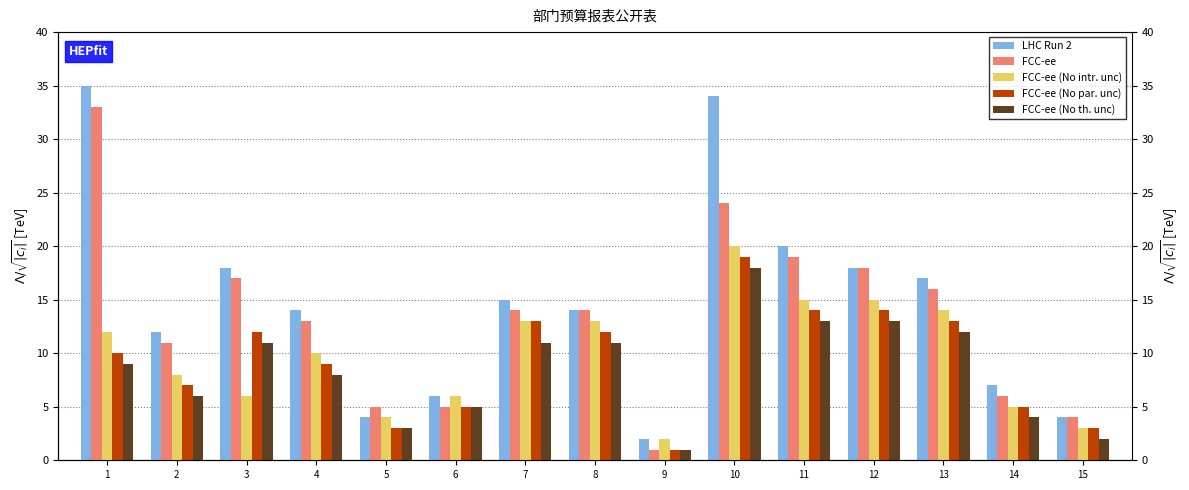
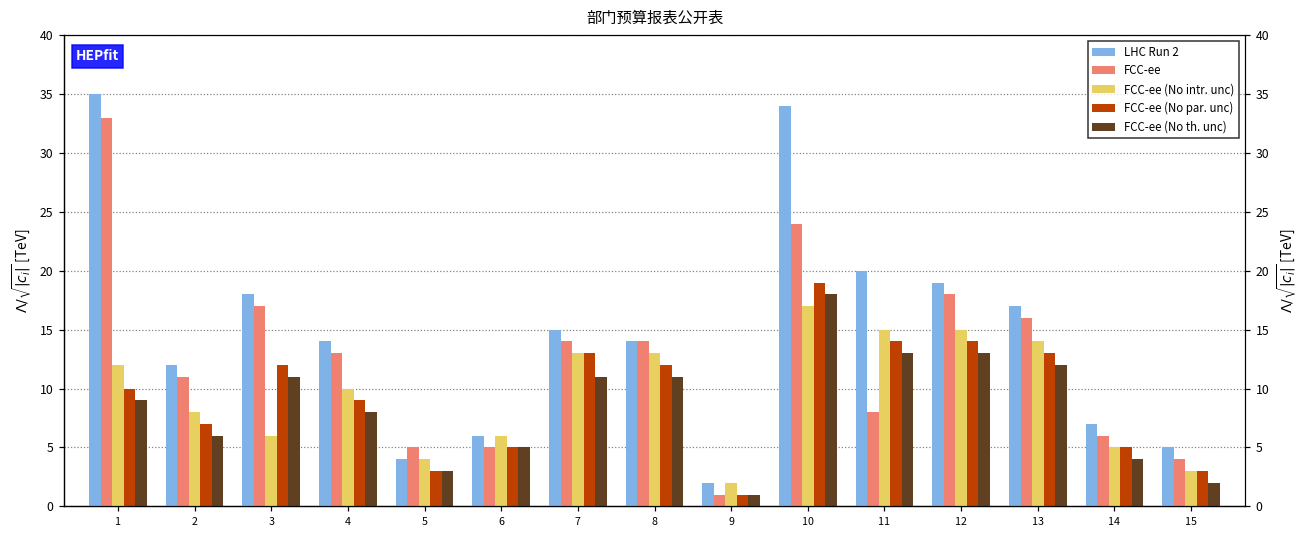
  {
    "LHC Run 2": {
      "1": 35,
      "2": 12,
      "3": 18,
      "4": 14,
      "5": 4,
      "6": 6,
      "7": 15,
      "8": 14,
      "9": 2,
      "10": 34,
      "11": 20,
-     "12": 18,
+     "12": 19,
      "13": 17,
      "14": 7,
-     "15": 4
+     "15": 5
    },
    "FCC-ee": {
      "1": 33,
      "2": 11,
      "3": 17,
      "4": 13,
      "5": 5,
      "6": 5,
      "7": 14,
      "8": 14,
      "9": 1,
      "10": 24,
-     "11": 19,
+     "11": 8,
      "12": 18,
      "13": 16,
      "14": 6,
      "15": 4
    },
    "FCC-ee (No intr. unc)": {
      "1": 12,
      "2": 8,
      "3": 6,
      "4": 10,
      "5": 4,
      "6": 6,
      "7": 13,
      "8": 13,
      "9": 2,
-     "10": 20,
+     "10": 17,
      "11": 15,
      "12": 15,
      "13": 14,
      "14": 5,
      "15": 3
    },
    "FCC-ee (No par. unc)": {
      "1": 10,
      "2": 7,
      "3": 12,
      "4": 9,
      "5": 3,
      "6": 5,
      "7": 13,
      "8": 12,
      "9": 1,
      "10": 19,
      "11": 14,
      "12": 14,
      "13": 13,
      "14": 5,
      "15": 3
    },
    "FCC-ee (No th. unc)": {
      "1": 9,
      "2": 6,
      "3": 11,
      "4": 8,
      "5": 3,
      "6": 5,
      "7": 11,
      "8": 11,
      "9": 1,
      "10": 18,
      "11": 13,
      "12": 13,
      "13": 12,
      "14": 4,
      "15": 2
    }
  }
